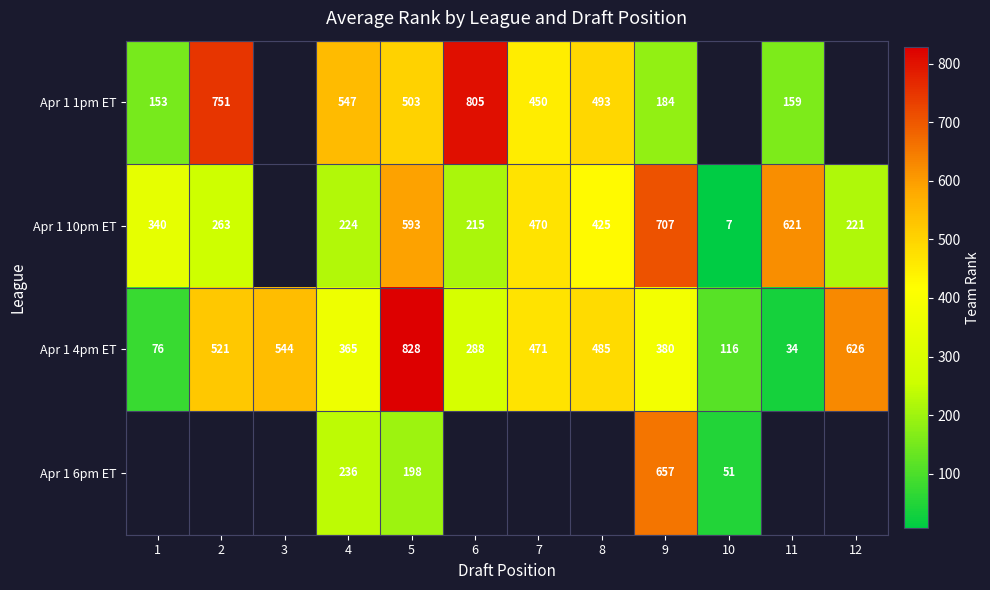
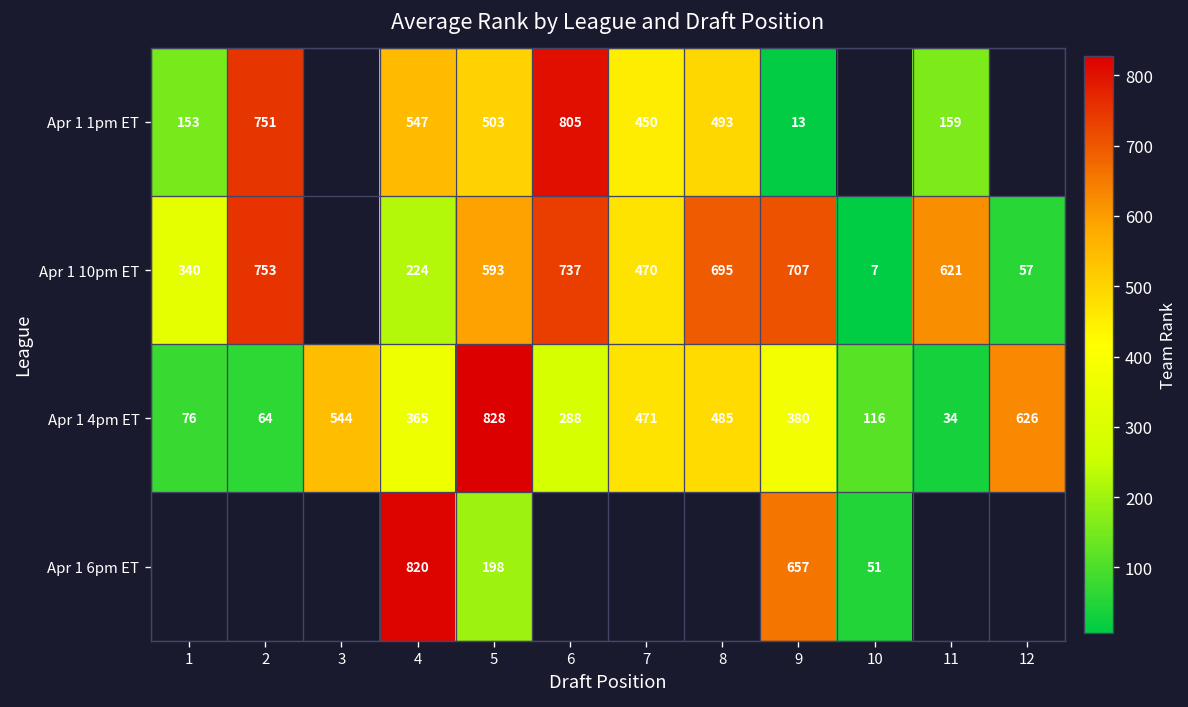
  {
    "Apr 1 1pm ET": {
      "1": 153,
      "2": 751,
      "4": 547,
      "5": 503,
      "6": 805,
      "7": 450,
      "8": 493,
-     "9": 184,
+     "9": 13,
      "11": 159
    },
    "Apr 1 10pm ET": {
      "1": 340,
-     "2": 263,
+     "2": 753,
      "4": 224,
      "5": 593,
-     "6": 215,
+     "6": 737,
      "7": 470,
-     "8": 425,
+     "8": 695,
      "9": 707,
      "10": 7,
      "11": 621,
-     "12": 221
+     "12": 57
    },
    "Apr 1 4pm ET": {
      "1": 76,
-     "2": 521,
+     "2": 64,
      "3": 544,
      "4": 365,
      "5": 828,
      "6": 288,
      "7": 471,
      "8": 485,
      "9": 380,
      "10": 116,
      "11": 34,
      "12": 626
    },
    "Apr 1 6pm ET": {
-     "4": 236,
+     "4": 820,
      "5": 198,
      "9": 657,
      "10": 51
    }
  }
